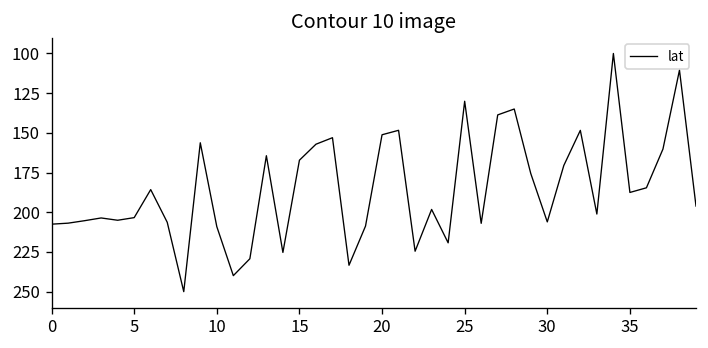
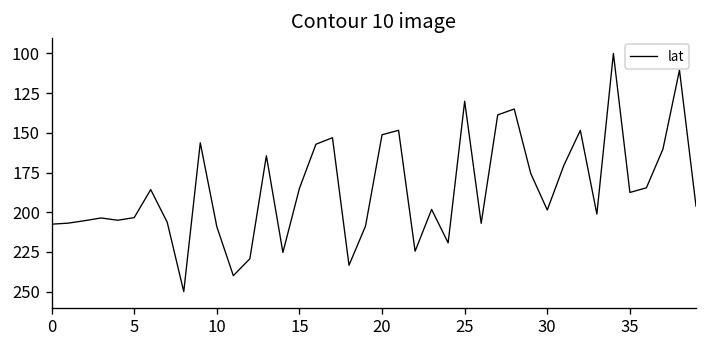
  {
    "0": 207,
    "5": 203,
    "10": 209,
-   "15": 167,
+   "15": 185,
    "20": 151,
    "25": 130,
-   "30": 206,
+   "30": 199,
    "35": 188
  }
